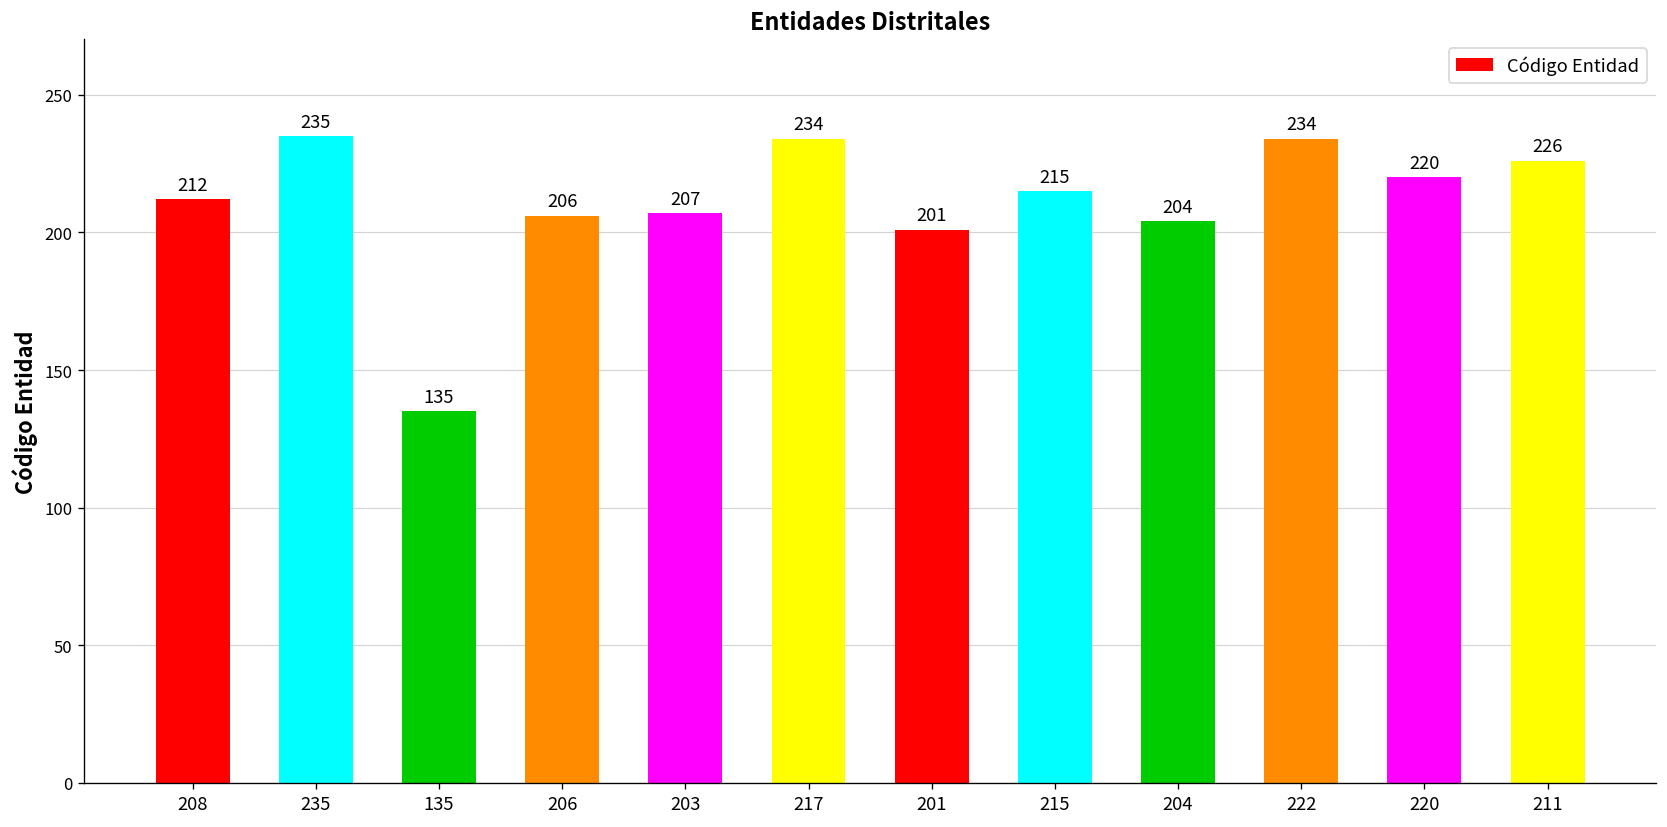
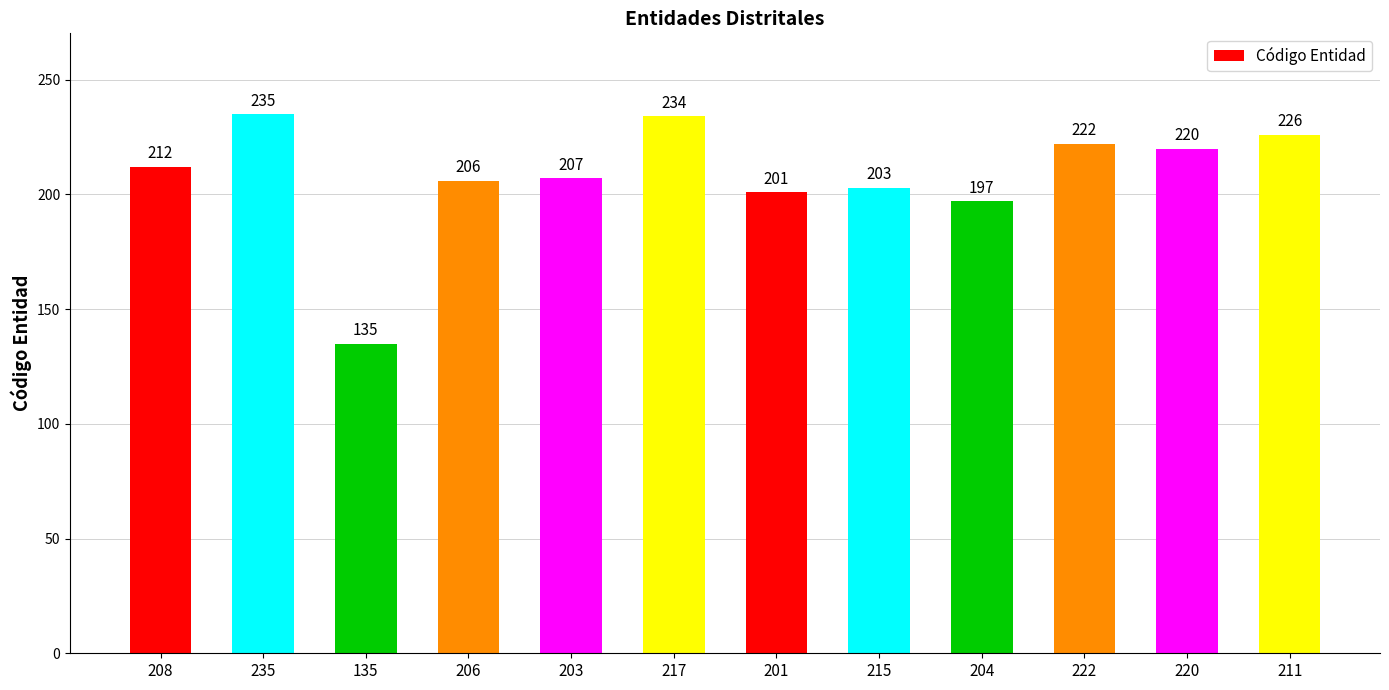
  {
    "208": 212,
    "235": 235,
    "135": 135,
    "206": 206,
    "203": 207,
    "217": 234,
    "201": 201,
-   "215": 215,
-   "204": 204,
-   "222": 234,
+   "215": 203,
+   "204": 197,
+   "222": 222,
    "220": 220,
    "211": 226
  }
